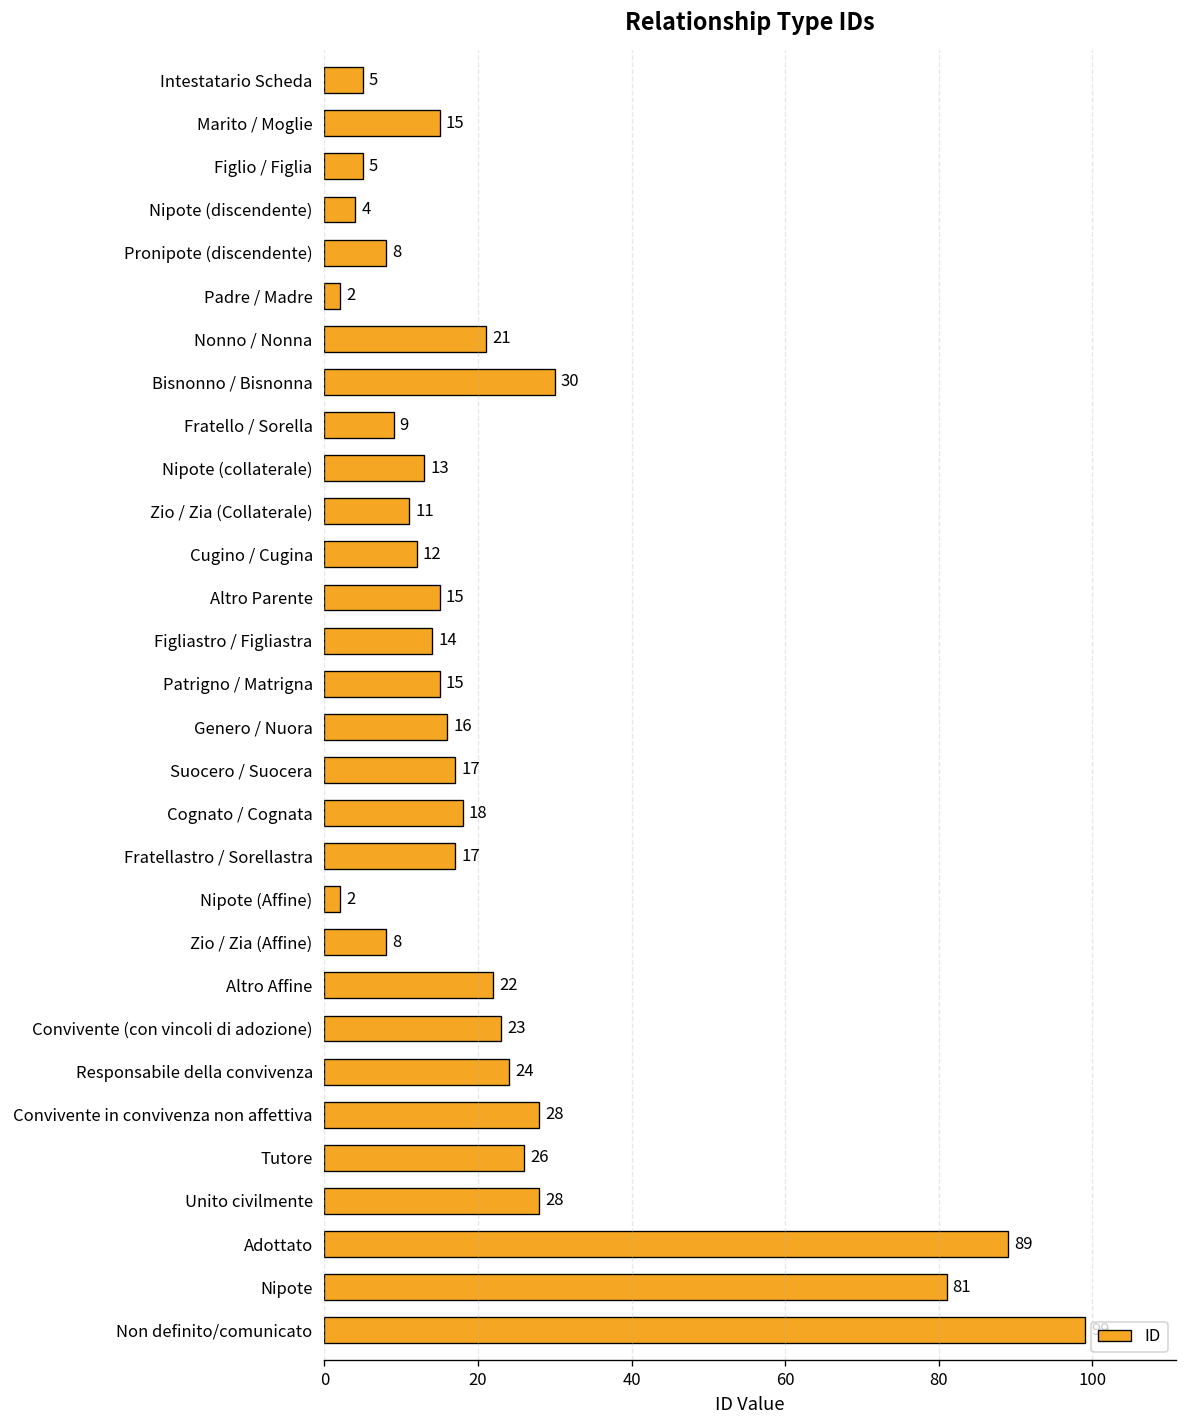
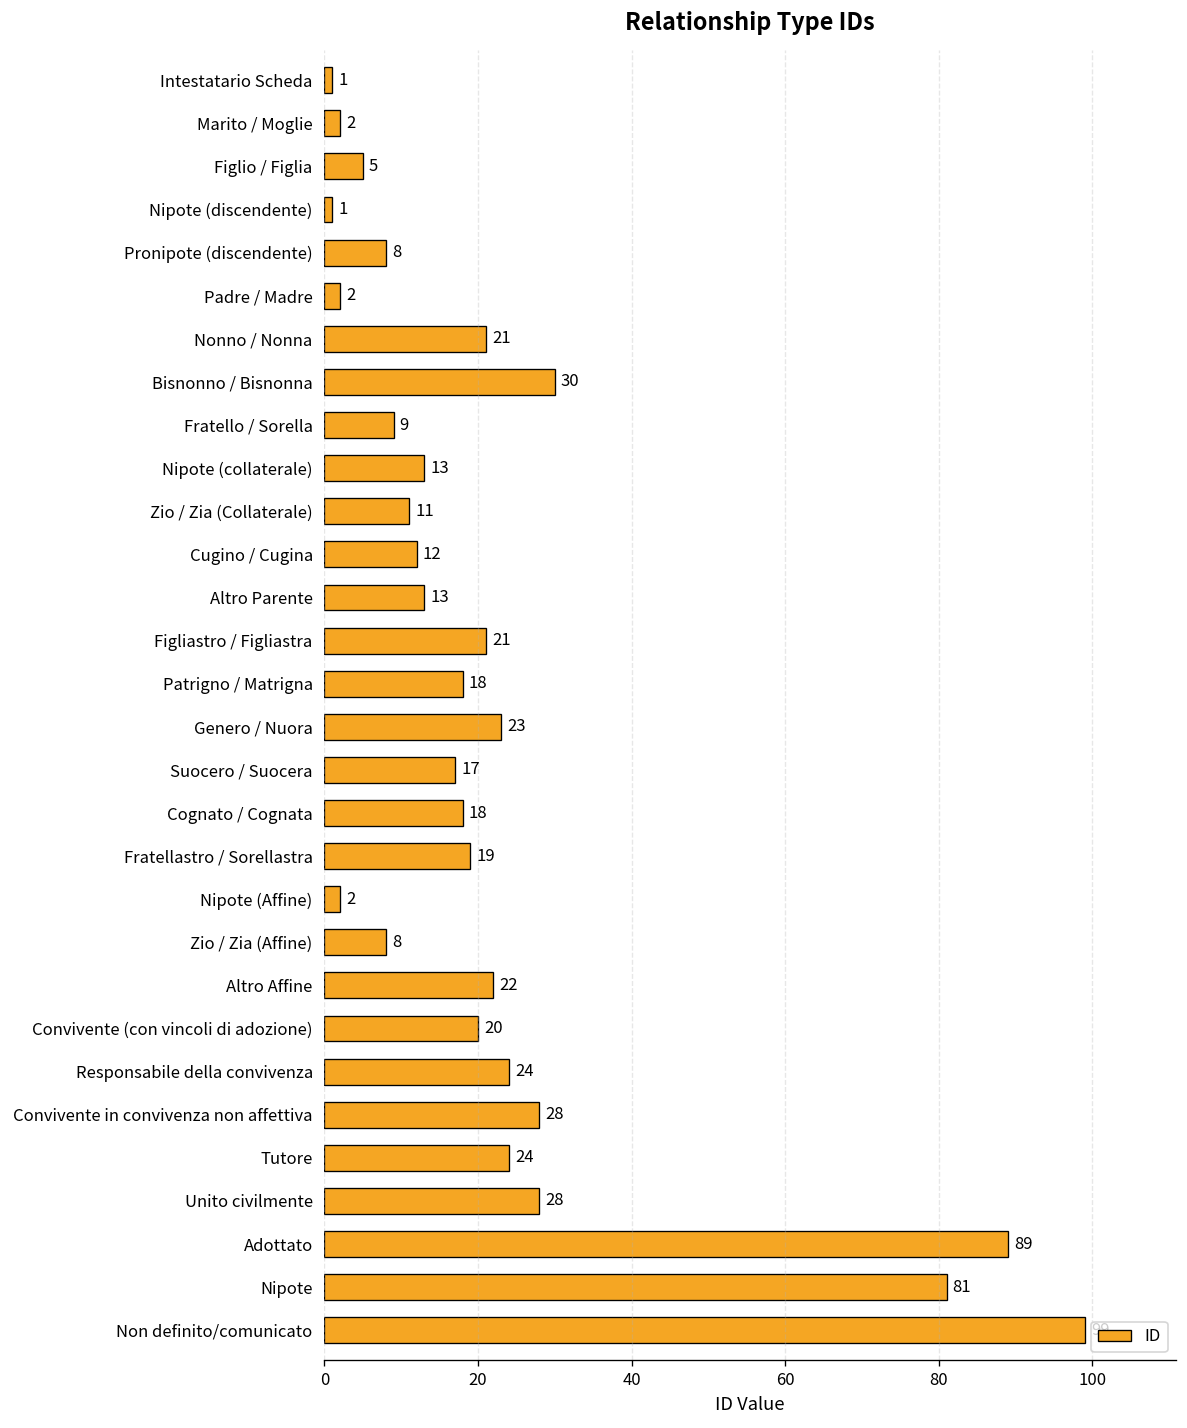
  {
-   "Intestatario Scheda": 5,
-   "Marito / Moglie": 15,
+   "Intestatario Scheda": 1,
+   "Marito / Moglie": 2,
    "Figlio / Figlia": 5,
-   "Nipote (discendente)": 4,
+   "Nipote (discendente)": 1,
    "Pronipote (discendente)": 8,
    "Padre / Madre": 2,
    "Nonno / Nonna": 21,
    "Bisnonno / Bisnonna": 30,
    "Fratello / Sorella": 9,
    "Nipote (collaterale)": 13,
    "Zio / Zia (Collaterale)": 11,
    "Cugino / Cugina": 12,
-   "Altro Parente": 15,
-   "Figliastro / Figliastra": 14,
-   "Patrigno / Matrigna": 15,
-   "Genero / Nuora": 16,
+   "Altro Parente": 13,
+   "Figliastro / Figliastra": 21,
+   "Patrigno / Matrigna": 18,
+   "Genero / Nuora": 23,
    "Suocero / Suocera": 17,
    "Cognato / Cognata": 18,
-   "Fratellastro / Sorellastra": 17,
+   "Fratellastro / Sorellastra": 19,
    "Nipote (Affine)": 2,
    "Zio / Zia (Affine)": 8,
    "Altro Affine": 22,
-   "Convivente (con vincoli di adozione)": 23,
+   "Convivente (con vincoli di adozione)": 20,
    "Responsabile della convivenza": 24,
    "Convivente in convivenza non affettiva": 28,
-   "Tutore": 26,
+   "Tutore": 24,
    "Unito civilmente": 28,
    "Adottato": 89,
    "Nipote": 81
  }
